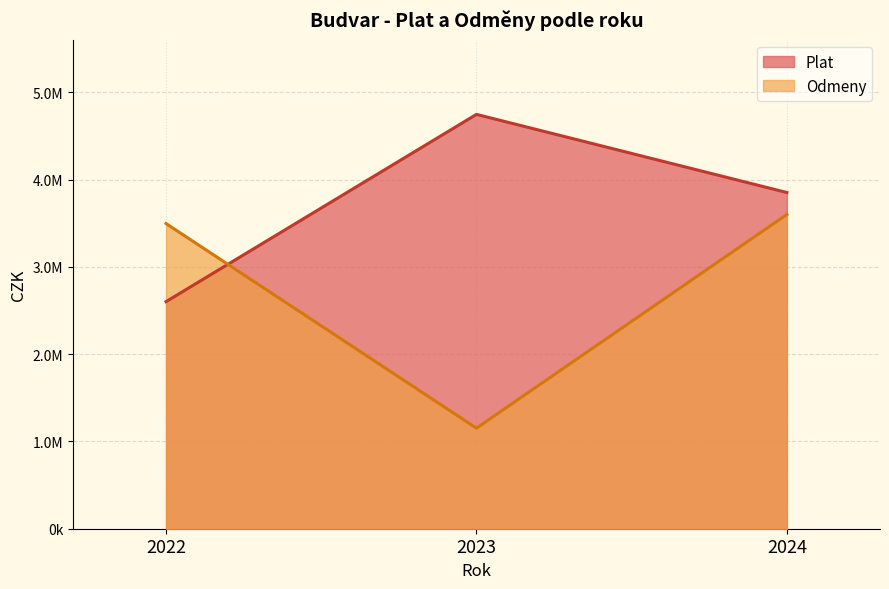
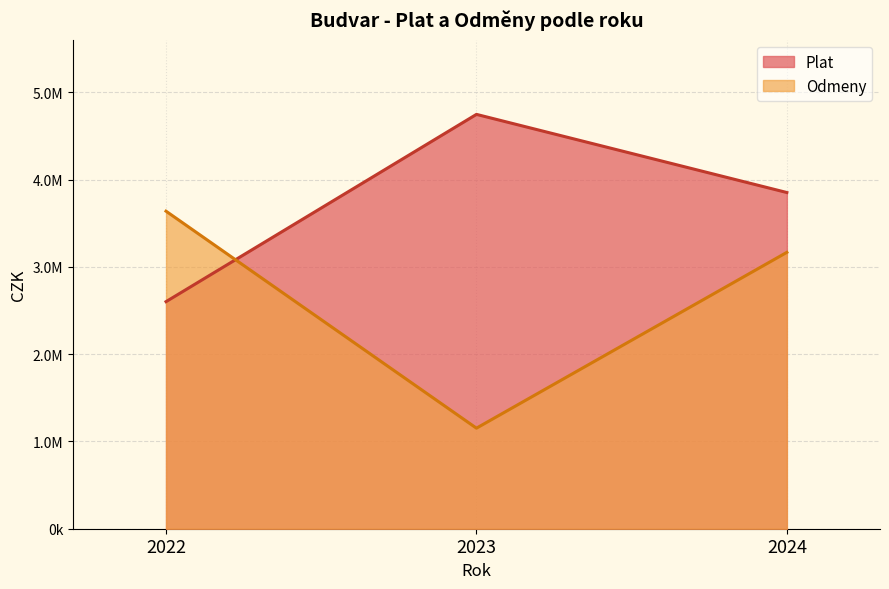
  {
    "Plat": {
      "2022": 2600000,
      "2023": 4700000,
      "2024": 3900000
    },
    "Odmeny": {
-     "2022": 3500000,
+     "2022": 3600000,
      "2023": 1200000,
-     "2024": 3600000
+     "2024": 3200000
    }
  }
